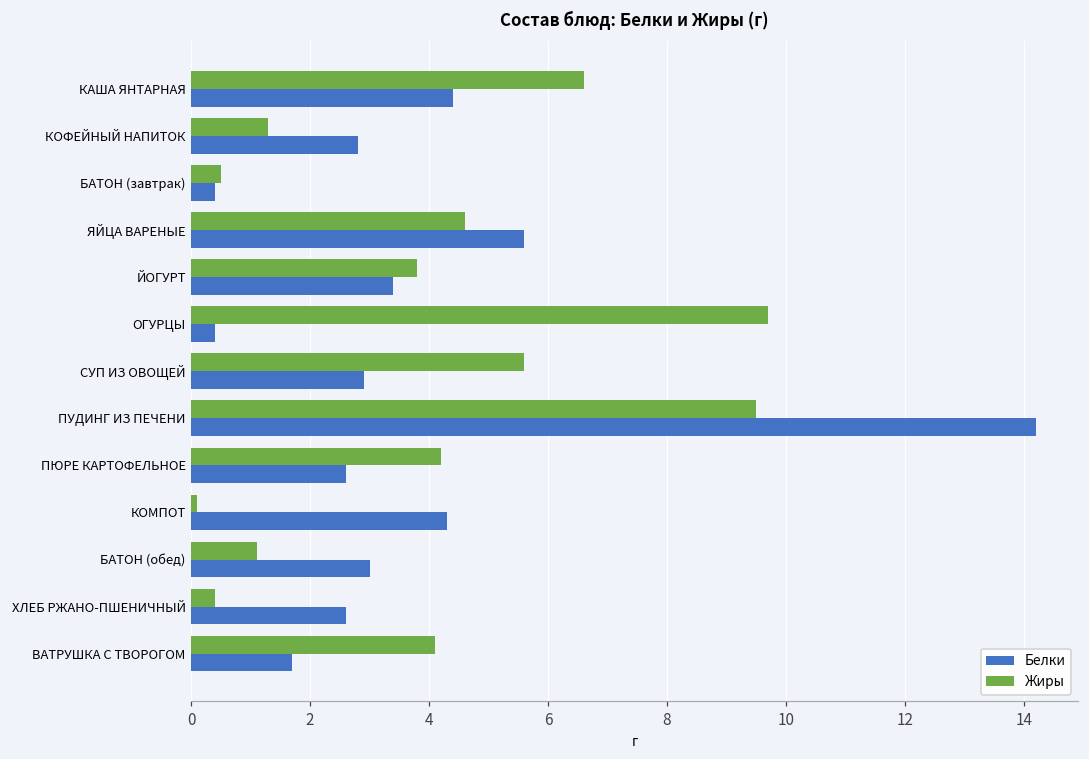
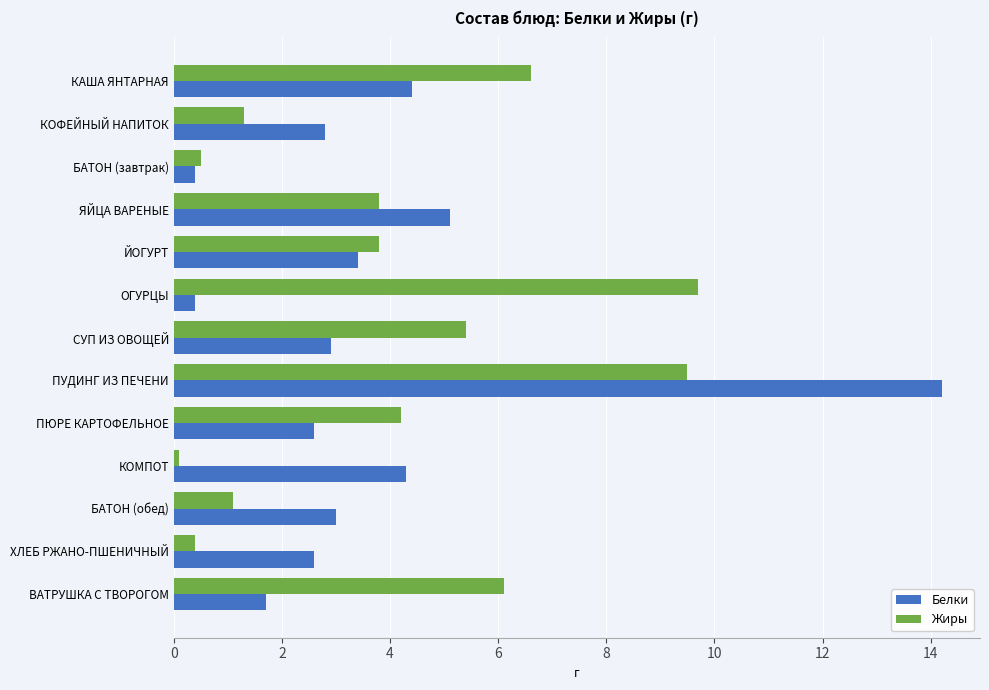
  {
    "Белки": {
      "КАША ЯНТАРНАЯ": 4.4,
      "КОФЕЙНЫЙ НАПИТОК": 2.8,
      "БАТОН (завтрак)": 0.4,
-     "ЯЙЦА ВАРЕНЫЕ": 5.6,
+     "ЯЙЦА ВАРЕНЫЕ": 5.1,
      "ЙОГУРТ": 3.4,
      "ОГУРЦЫ": 0.4,
      "СУП ИЗ ОВОЩЕЙ": 2.9,
      "ПУДИНГ ИЗ ПЕЧЕНИ": 14.2,
      "ПЮРЕ КАРТОФЕЛЬНОЕ": 2.6,
      "КОМПОТ": 4.3,
      "БАТОН (обед)": 3.0,
      "ХЛЕБ РЖАНО-ПШЕНИЧНЫЙ": 2.6,
      "ВАТРУШКА С ТВОРОГОМ": 1.7
    },
    "Жиры": {
      "КАША ЯНТАРНАЯ": 6.6,
      "КОФЕЙНЫЙ НАПИТОК": 1.3,
      "БАТОН (завтрак)": 0.5,
-     "ЯЙЦА ВАРЕНЫЕ": 4.6,
+     "ЯЙЦА ВАРЕНЫЕ": 3.8,
      "ЙОГУРТ": 3.8,
      "ОГУРЦЫ": 9.7,
-     "СУП ИЗ ОВОЩЕЙ": 5.6,
+     "СУП ИЗ ОВОЩЕЙ": 5.4,
      "ПУДИНГ ИЗ ПЕЧЕНИ": 9.5,
      "ПЮРЕ КАРТОФЕЛЬНОЕ": 4.2,
      "КОМПОТ": 0.1,
      "БАТОН (обед)": 1.1,
      "ХЛЕБ РЖАНО-ПШЕНИЧНЫЙ": 0.4,
-     "ВАТРУШКА С ТВОРОГОМ": 4.1
+     "ВАТРУШКА С ТВОРОГОМ": 6.1
    }
  }
